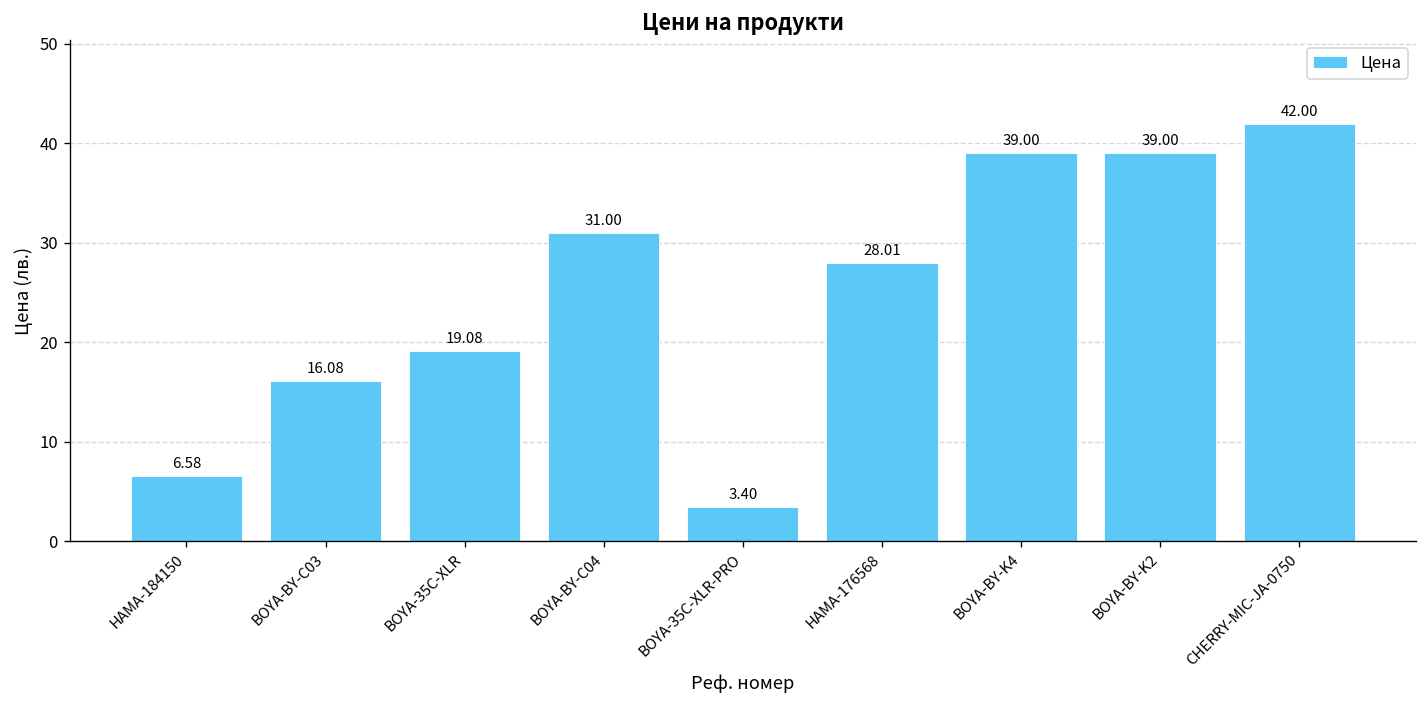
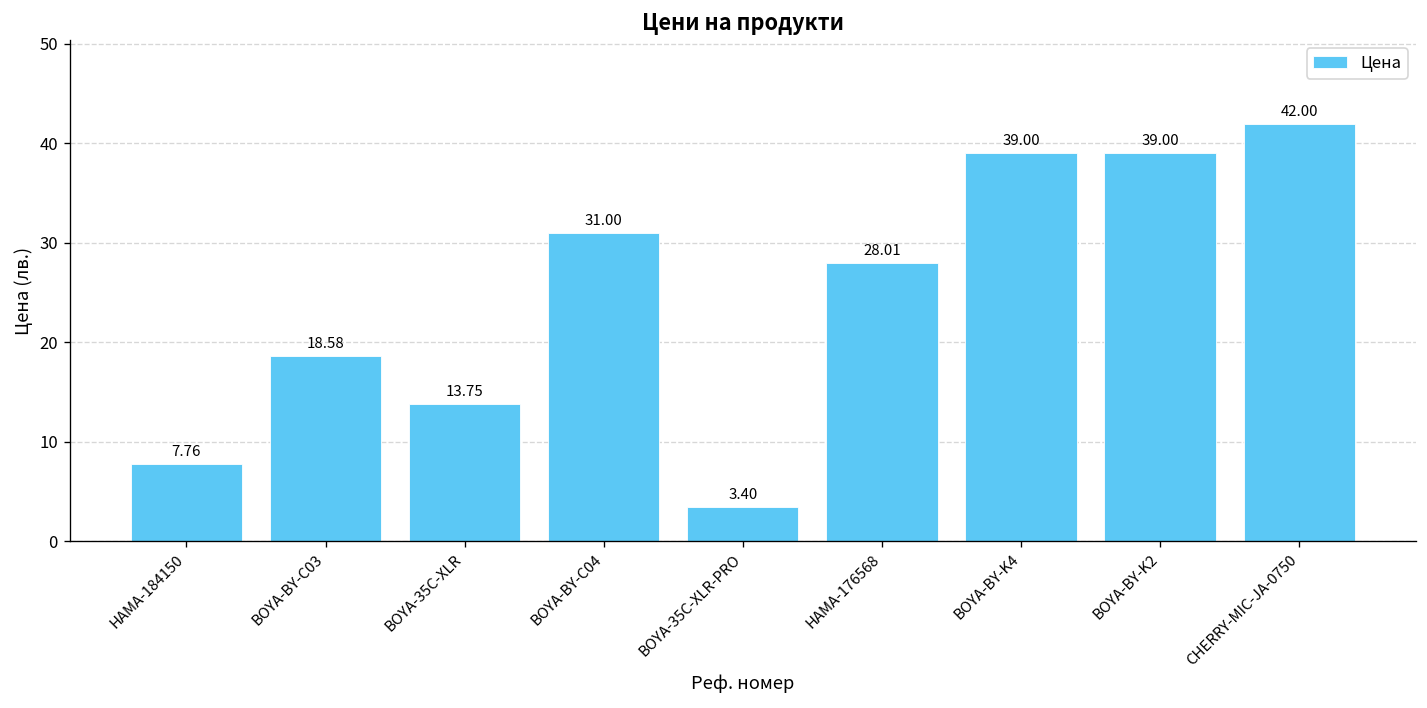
  {
-   "HAMA-184150": 6.58,
-   "BOYA-BY-C03": 16.08,
-   "BOYA-35C-XLR": 19.08,
+   "HAMA-184150": 7.76,
+   "BOYA-BY-C03": 18.58,
+   "BOYA-35C-XLR": 13.75,
    "BOYA-BY-C04": 31.00,
    "BOYA-35C-XLR-PRO": 3.40,
    "HAMA-176568": 28.01,
    "BOYA-BY-K4": 39.00,
    "BOYA-BY-K2": 39.00,
    "CHERRY-MIC-JA-0750": 42.00
  }
